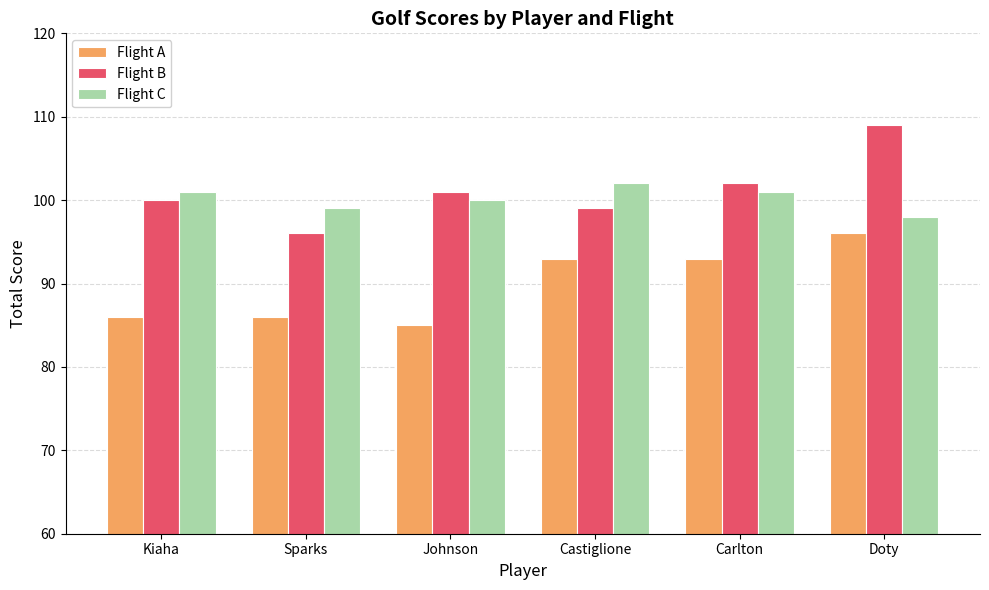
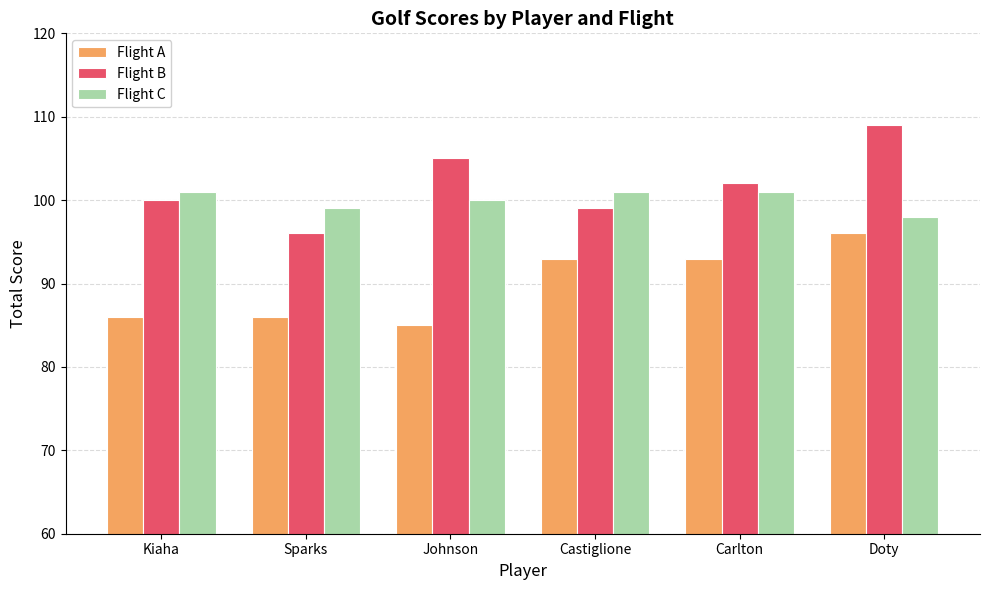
  {
    "Flight A": {
      "Kiaha": 86,
      "Sparks": 86,
      "Johnson": 85,
      "Castiglione": 93,
      "Carlton": 93,
      "Doty": 96
    },
    "Flight B": {
      "Kiaha": 100,
      "Sparks": 96,
-     "Johnson": 101,
+     "Johnson": 105,
      "Castiglione": 99,
      "Carlton": 102,
      "Doty": 109
    },
    "Flight C": {
      "Kiaha": 101,
      "Sparks": 99,
      "Johnson": 100,
-     "Castiglione": 102,
+     "Castiglione": 101,
      "Carlton": 101,
      "Doty": 98
    }
  }
